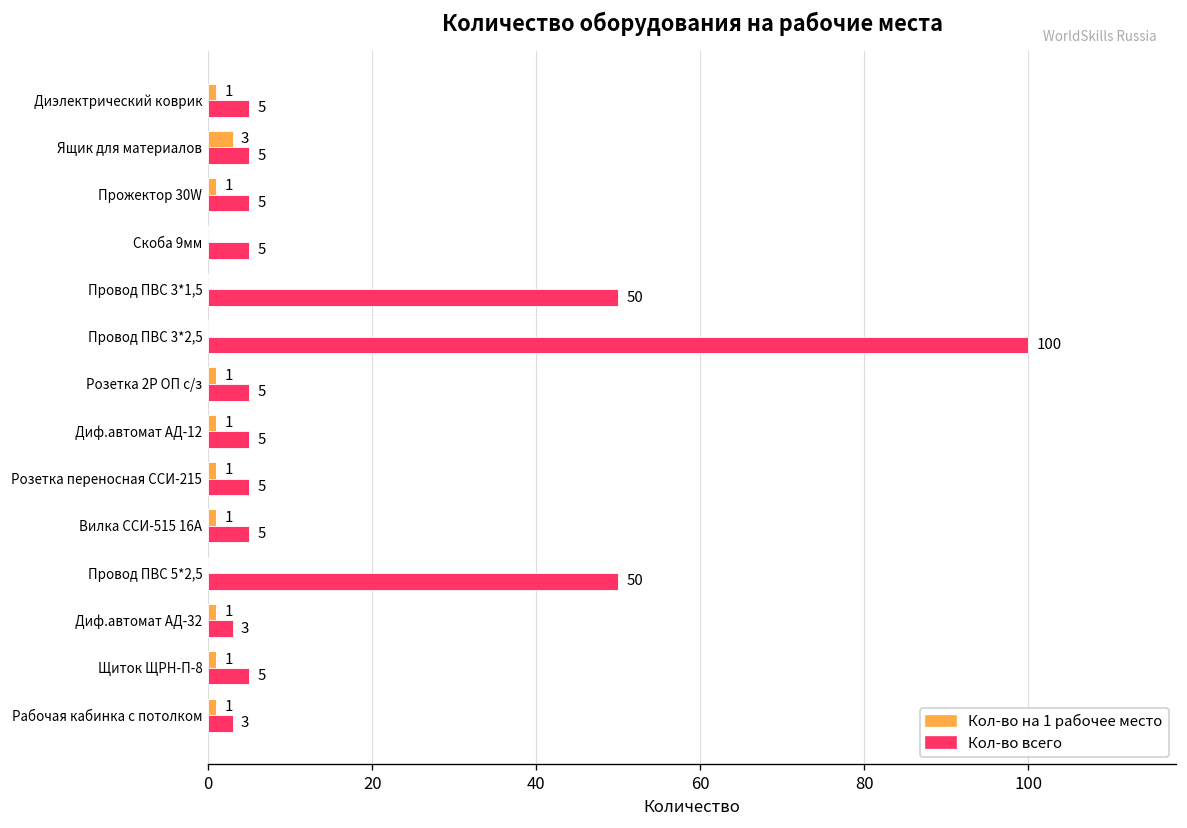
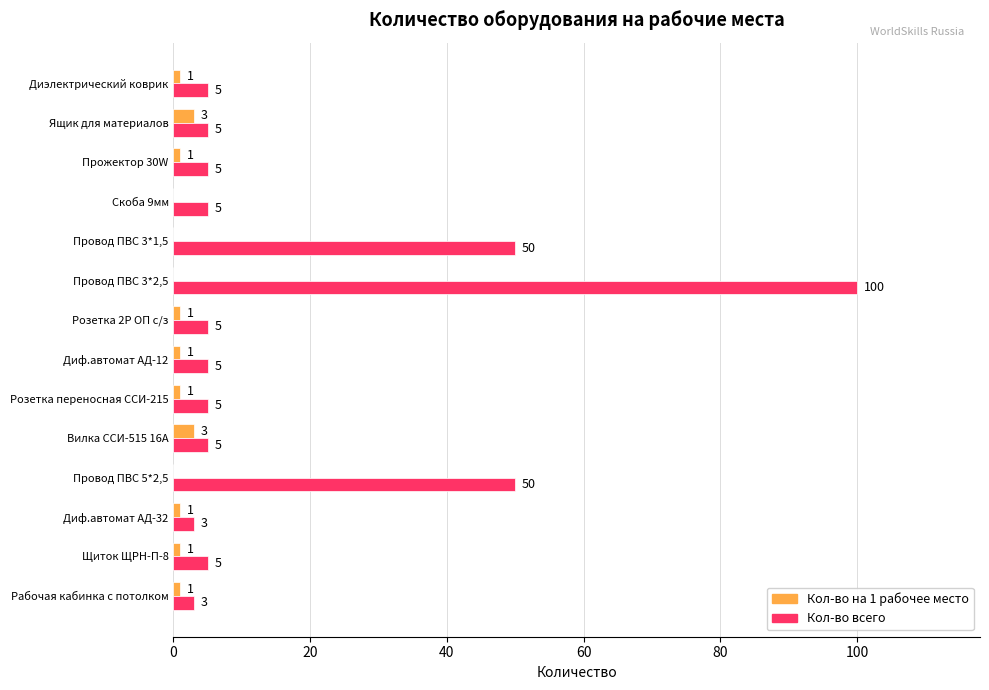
  {
    "Кол-во на 1 рабочее место": {
      "Диэлектрический коврик": 1,
      "Ящик для материалов": 3,
      "Прожектор 30W": 1,
      "Розетка 2Р ОП с/з": 1,
      "Диф.автомат АД-12": 1,
      "Розетка переносная ССИ-215": 1,
-     "Вилка ССИ-515 16А": 1,
+     "Вилка ССИ-515 16А": 3,
      "Диф.автомат АД-32": 1,
      "Щиток ЩРН-П-8": 1,
      "Рабочая кабинка с потолком": 1
    },
    "Кол-во всего": {
      "Диэлектрический коврик": 5,
      "Ящик для материалов": 5,
      "Прожектор 30W": 5,
      "Скоба 9мм": 5,
      "Провод ПВС 3*1,5": 50,
      "Провод ПВС 3*2,5": 100,
      "Розетка 2Р ОП с/з": 5,
      "Диф.автомат АД-12": 5,
      "Розетка переносная ССИ-215": 5,
      "Вилка ССИ-515 16А": 5,
      "Провод ПВС 5*2,5": 50,
      "Диф.автомат АД-32": 3,
      "Щиток ЩРН-П-8": 5,
      "Рабочая кабинка с потолком": 3
    }
  }
